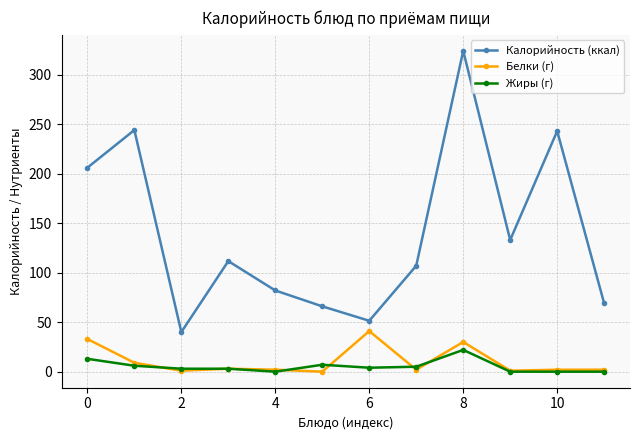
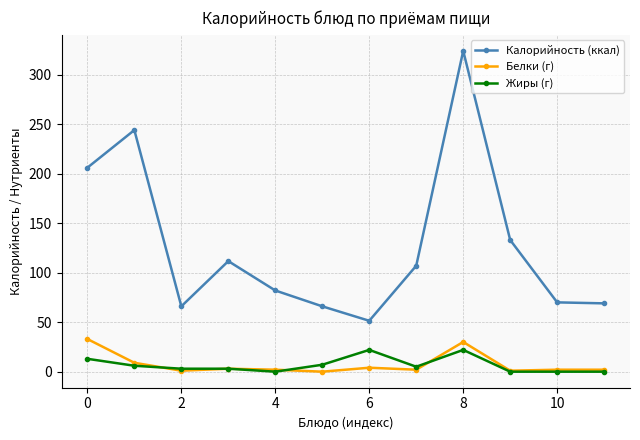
  {
    "Калорийность (ккал)": {
      "0": 210,
-     "2": 40,
+     "2": 70,
      "4": 80,
      "6": 50,
      "8": 320,
-     "10": 240
+     "10": 70
    },
    "Белки (г)": {
      "0": 30,
-     "6": 40,
+     "6": 0,
      "8": 30
    },
    "Жиры (г)": {
      "0": 10,
-     "6": 0,
+     "6": 20,
      "8": 20
    }
  }
